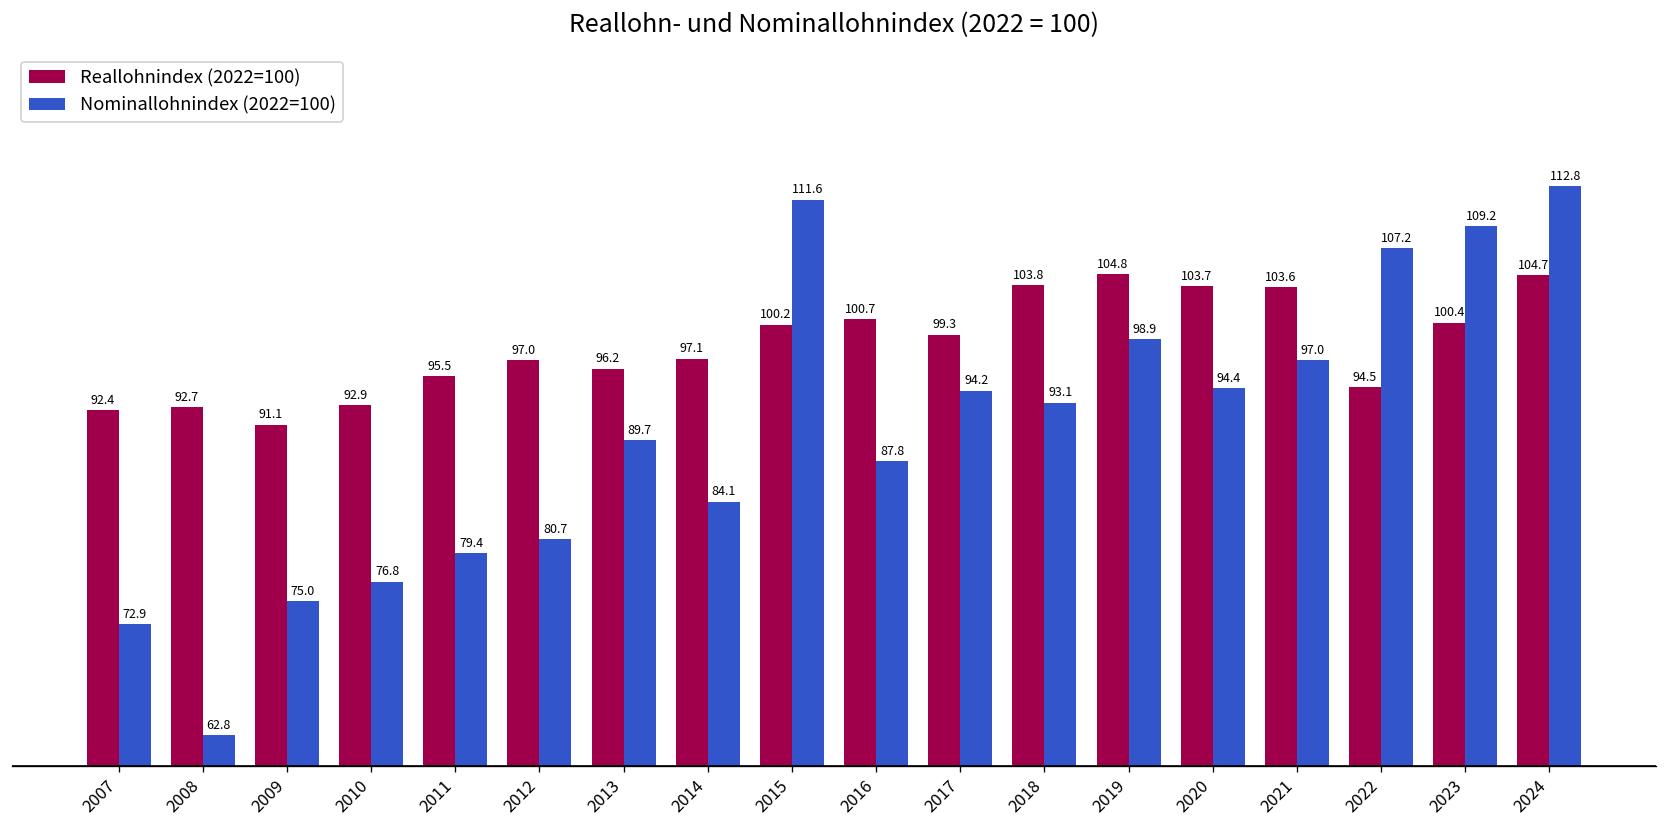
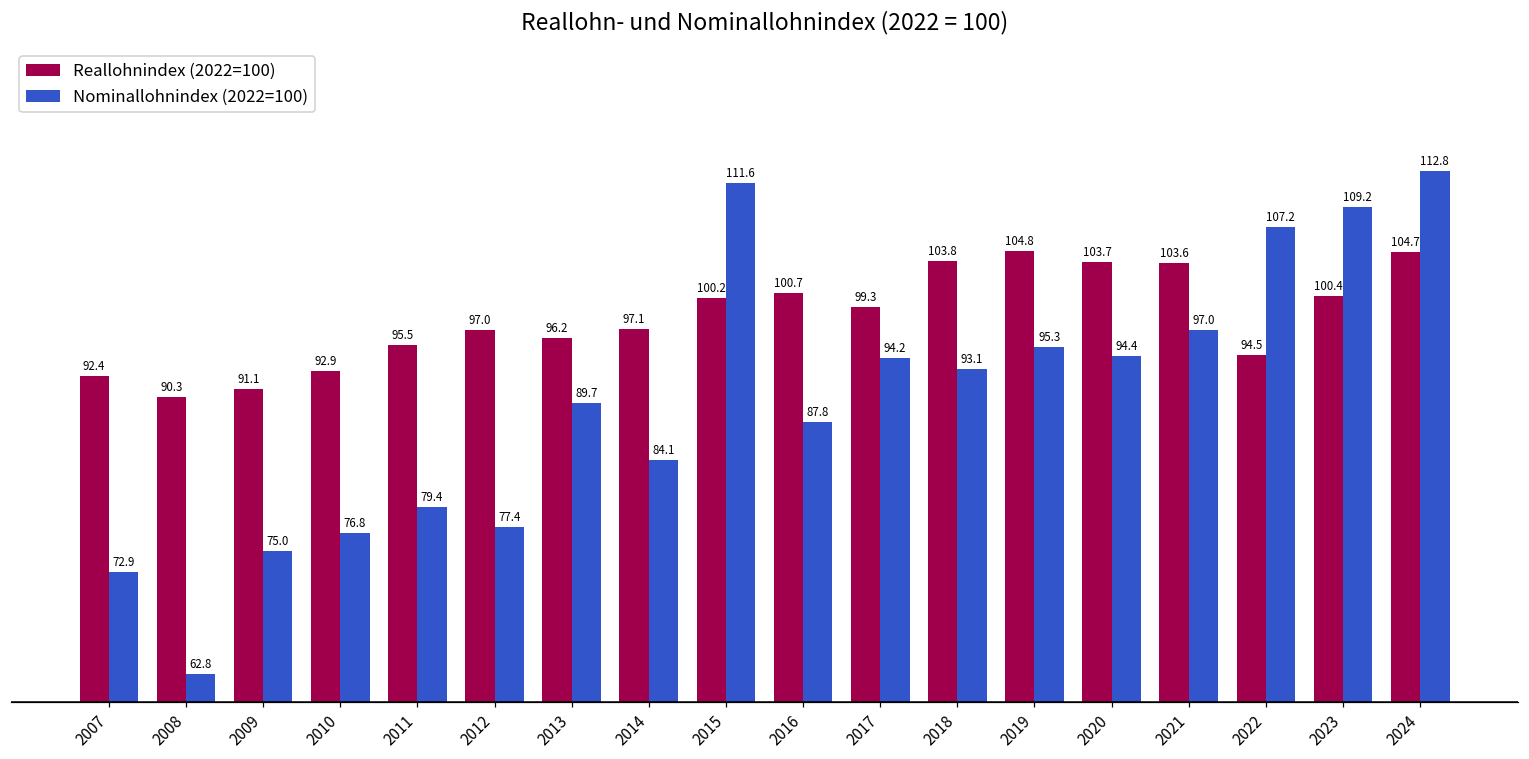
  {
    "Reallohnindex (2022=100)": {
      "2007": 92.4,
-     "2008": 92.7,
+     "2008": 90.3,
      "2009": 91.1,
      "2010": 92.9,
      "2011": 95.5,
      "2012": 97.0,
      "2013": 96.2,
      "2014": 97.1,
      "2015": 100.2,
      "2016": 100.7,
      "2017": 99.3,
      "2018": 103.8,
      "2019": 104.8,
      "2020": 103.7,
      "2021": 103.6,
      "2022": 94.5,
      "2023": 100.4,
      "2024": 104.7
    },
    "Nominallohnindex (2022=100)": {
      "2007": 72.9,
      "2008": 62.8,
      "2009": 75.0,
      "2010": 76.8,
      "2011": 79.4,
-     "2012": 80.7,
+     "2012": 77.4,
      "2013": 89.7,
      "2014": 84.1,
      "2015": 111.6,
      "2016": 87.8,
      "2017": 94.2,
      "2018": 93.1,
-     "2019": 98.9,
+     "2019": 95.3,
      "2020": 94.4,
      "2021": 97.0,
      "2022": 107.2,
      "2023": 109.2,
      "2024": 112.8
    }
  }
